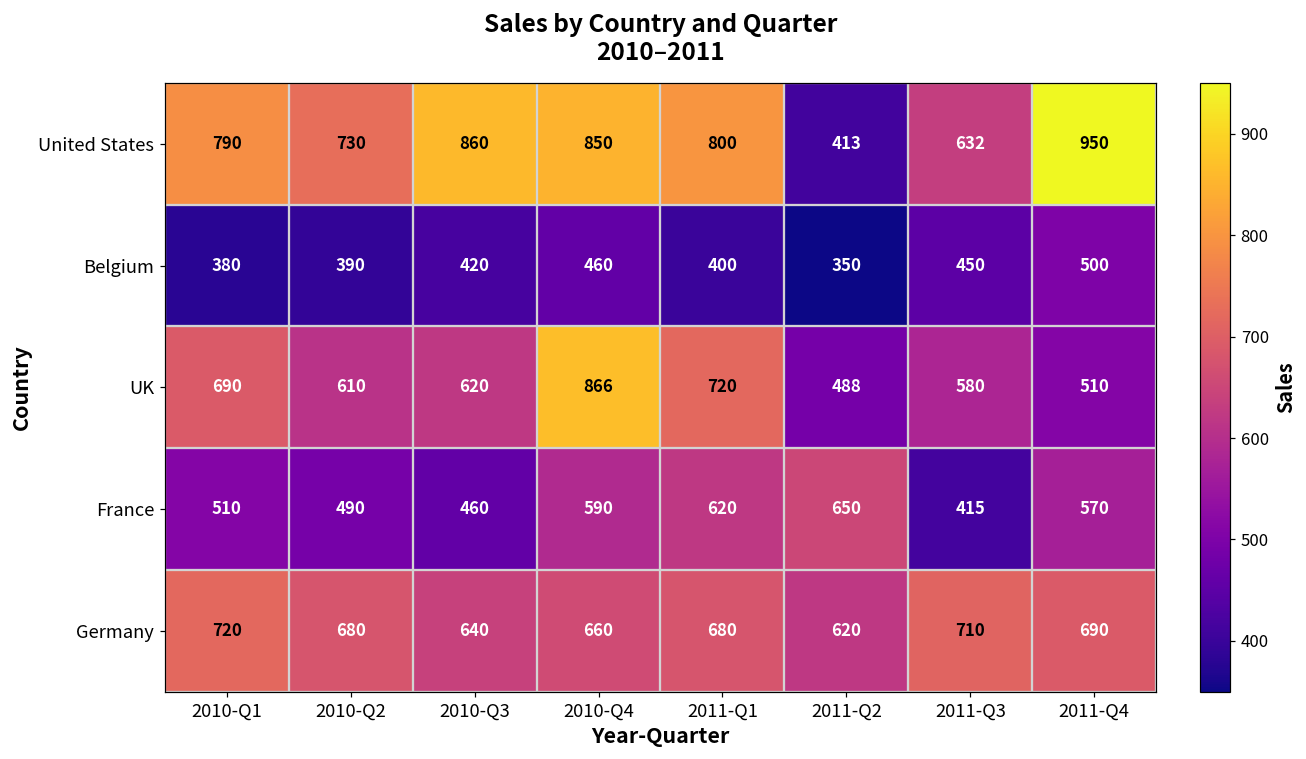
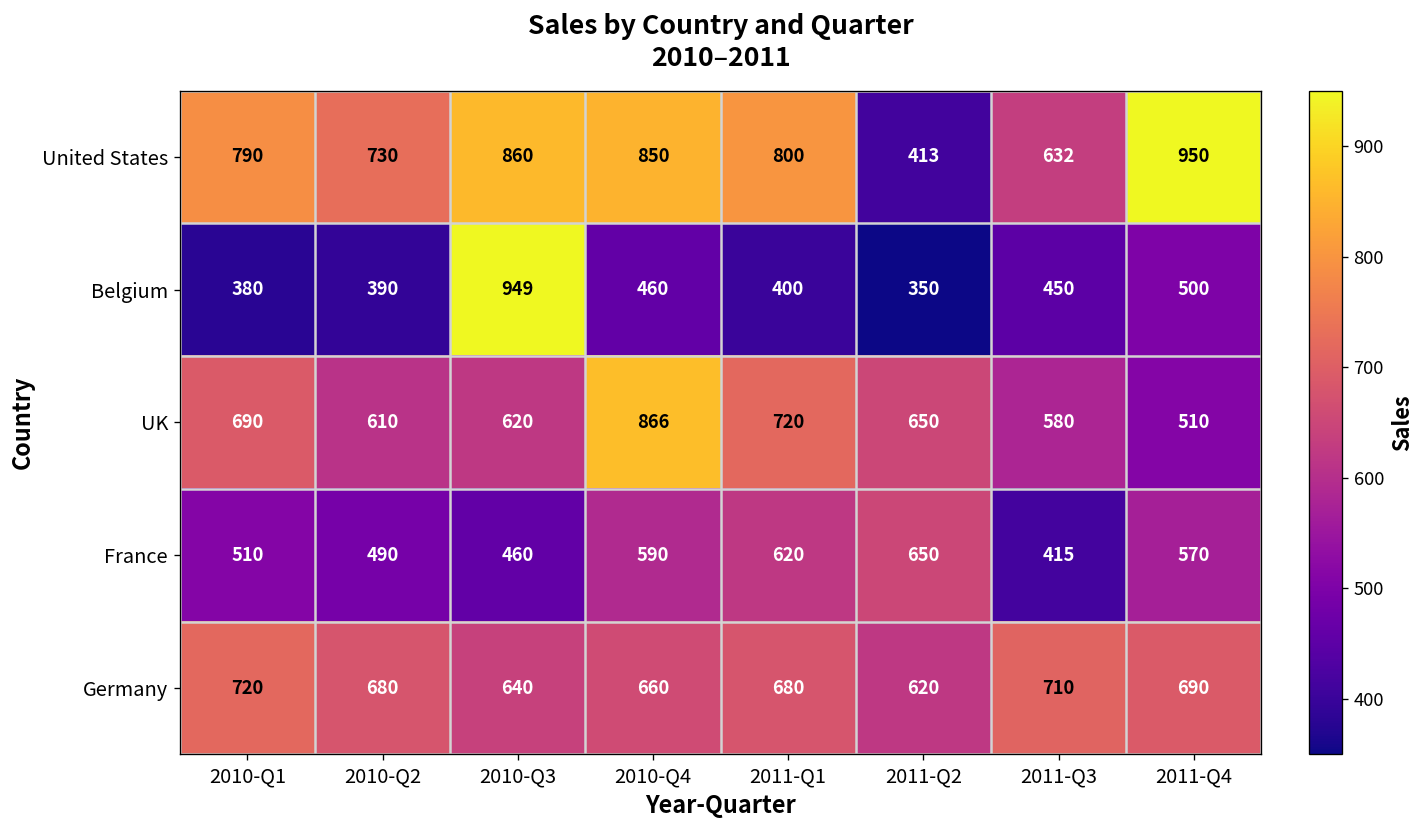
  {
    "United States": {
      "2010-Q1": 790,
      "2010-Q2": 730,
      "2010-Q3": 860,
      "2010-Q4": 850,
      "2011-Q1": 800,
      "2011-Q2": 413,
      "2011-Q3": 632,
      "2011-Q4": 950
    },
    "Belgium": {
      "2010-Q1": 380,
      "2010-Q2": 390,
-     "2010-Q3": 420,
+     "2010-Q3": 949,
      "2010-Q4": 460,
      "2011-Q1": 400,
      "2011-Q2": 350,
      "2011-Q3": 450,
      "2011-Q4": 500
    },
    "UK": {
      "2010-Q1": 690,
      "2010-Q2": 610,
      "2010-Q3": 620,
      "2010-Q4": 866,
      "2011-Q1": 720,
-     "2011-Q2": 488,
+     "2011-Q2": 650,
      "2011-Q3": 580,
      "2011-Q4": 510
    },
    "France": {
      "2010-Q1": 510,
      "2010-Q2": 490,
      "2010-Q3": 460,
      "2010-Q4": 590,
      "2011-Q1": 620,
      "2011-Q2": 650,
      "2011-Q3": 415,
      "2011-Q4": 570
    },
    "Germany": {
      "2010-Q1": 720,
      "2010-Q2": 680,
      "2010-Q3": 640,
      "2010-Q4": 660,
      "2011-Q1": 680,
      "2011-Q2": 620,
      "2011-Q3": 710,
      "2011-Q4": 690
    }
  }
